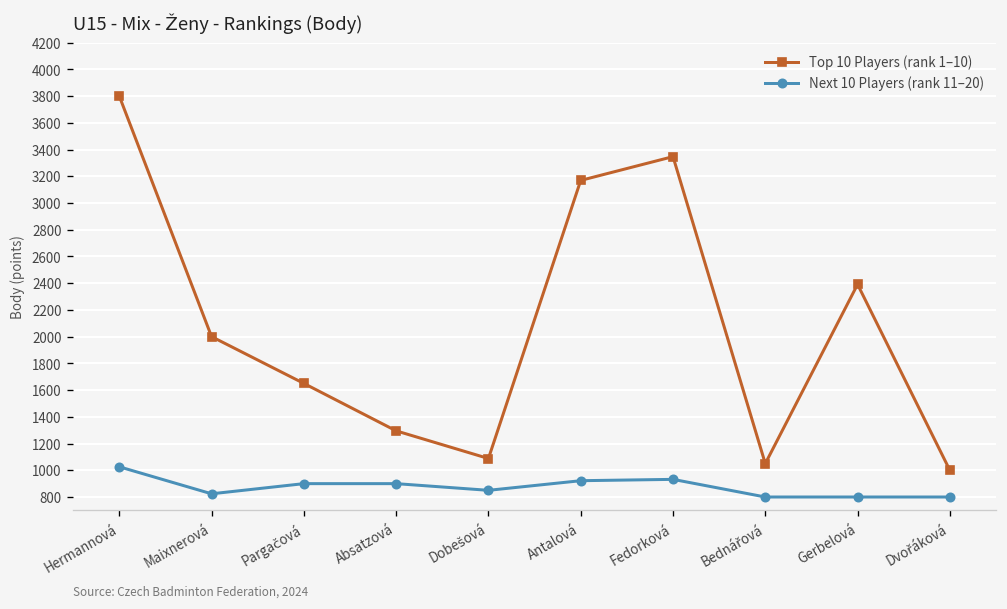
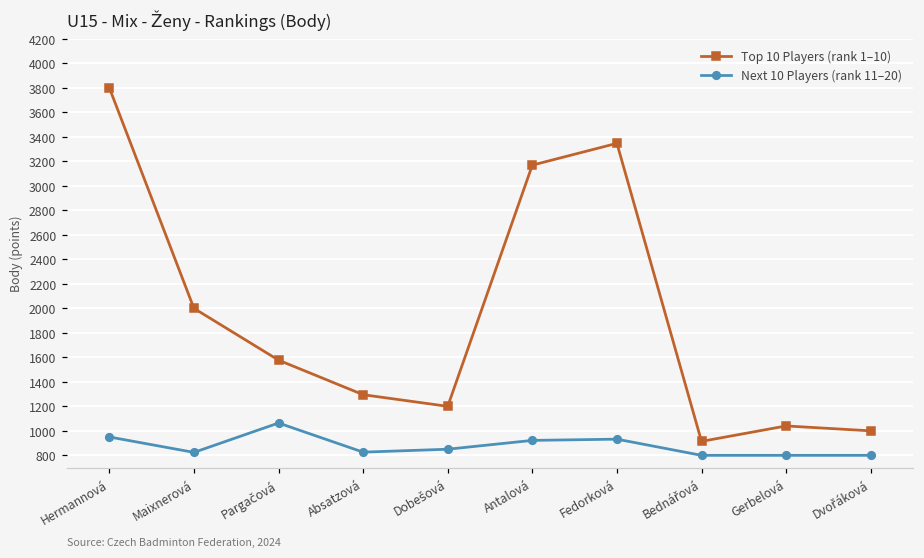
  {
    "Top 10 Players (rank 1–10)": {
      "Hermannová": 3800,
      "Maixnerová": 2000,
-     "Pargačová": 1650,
+     "Pargačová": 1580,
      "Absatzová": 1300,
-     "Dobešová": 1090,
+     "Dobešová": 1200,
      "Antalová": 3170,
      "Fedorková": 3350,
-     "Bednářová": 1050,
-     "Gerbelová": 2390,
+     "Bednářová": 910,
+     "Gerbelová": 1040,
      "Dvořáková": 1000
    },
    "Next 10 Players (rank 11–20)": {
-     "Hermannová": 1030,
+     "Hermannová": 950,
      "Maixnerová": 820,
-     "Pargačová": 900,
-     "Absatzová": 900,
+     "Pargačová": 1060,
+     "Absatzová": 830,
      "Dobešová": 850,
      "Antalová": 920,
      "Fedorková": 930,
      "Bednářová": 800,
      "Gerbelová": 800,
      "Dvořáková": 800
    }
  }
